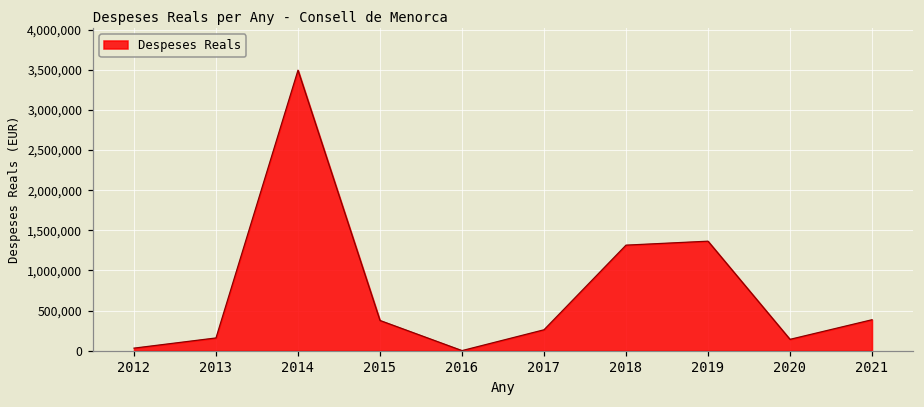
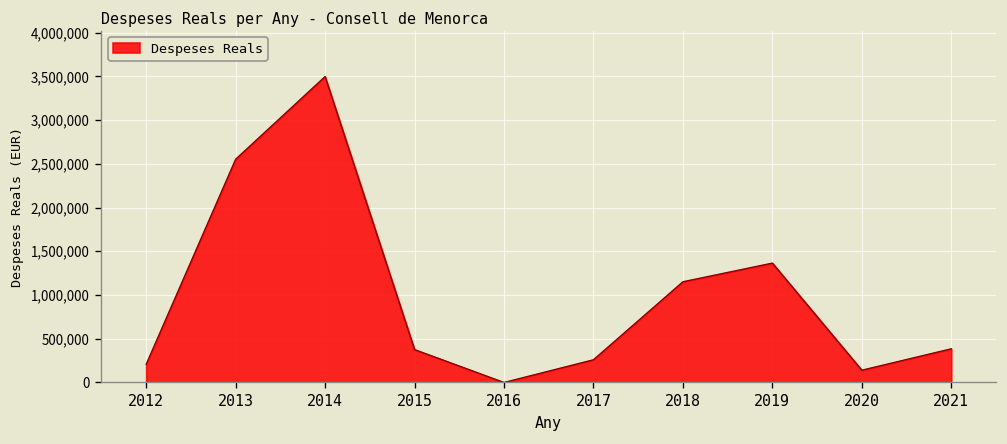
  {
-   "2012": "0",
-   "2013": "200,000",
+   "2012": "200,000",
+   "2013": "2,600,000",
    "2014": "3,500,000",
    "2015": "400,000",
    "2016": "0",
    "2017": "300,000",
-   "2018": "1,300,000",
+   "2018": "1,200,000",
    "2019": "1,400,000",
    "2020": "100,000",
    "2021": "400,000"
  }
